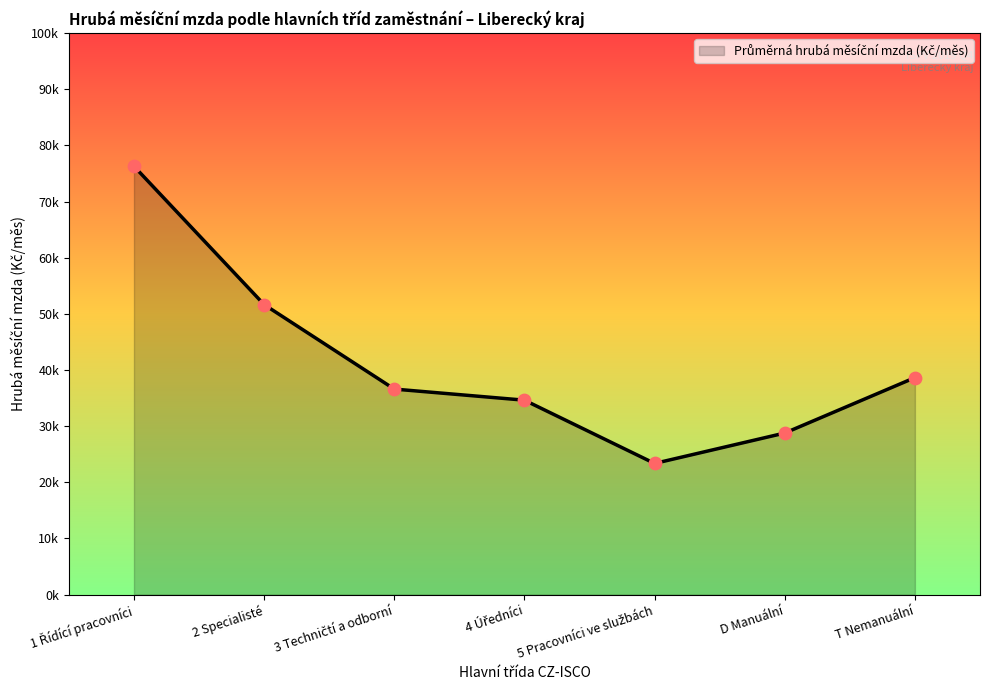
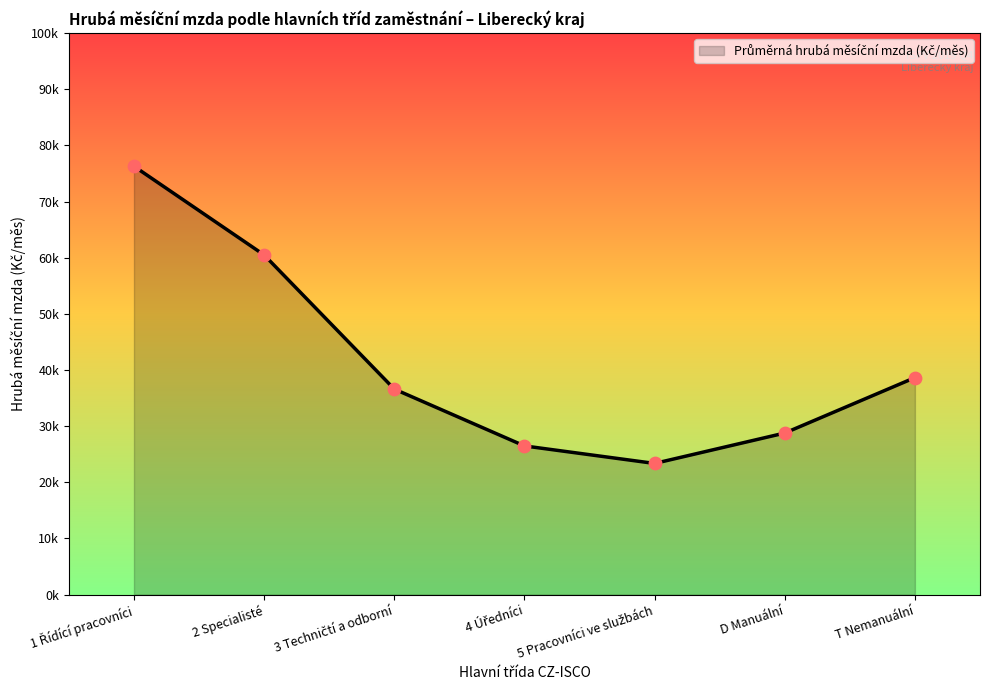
  {
    "1 Řídící pracovníci": 76000,
-   "2 Specialisté": 52000,
+   "2 Specialisté": 60000,
    "3 Techničtí a odborní": 37000,
-   "4 Úředníci": 35000,
+   "4 Úředníci": 26000,
    "5 Pracovníci ve službách": 23000,
    "D Manuální": 29000,
    "T Nemanuální": 39000
  }
